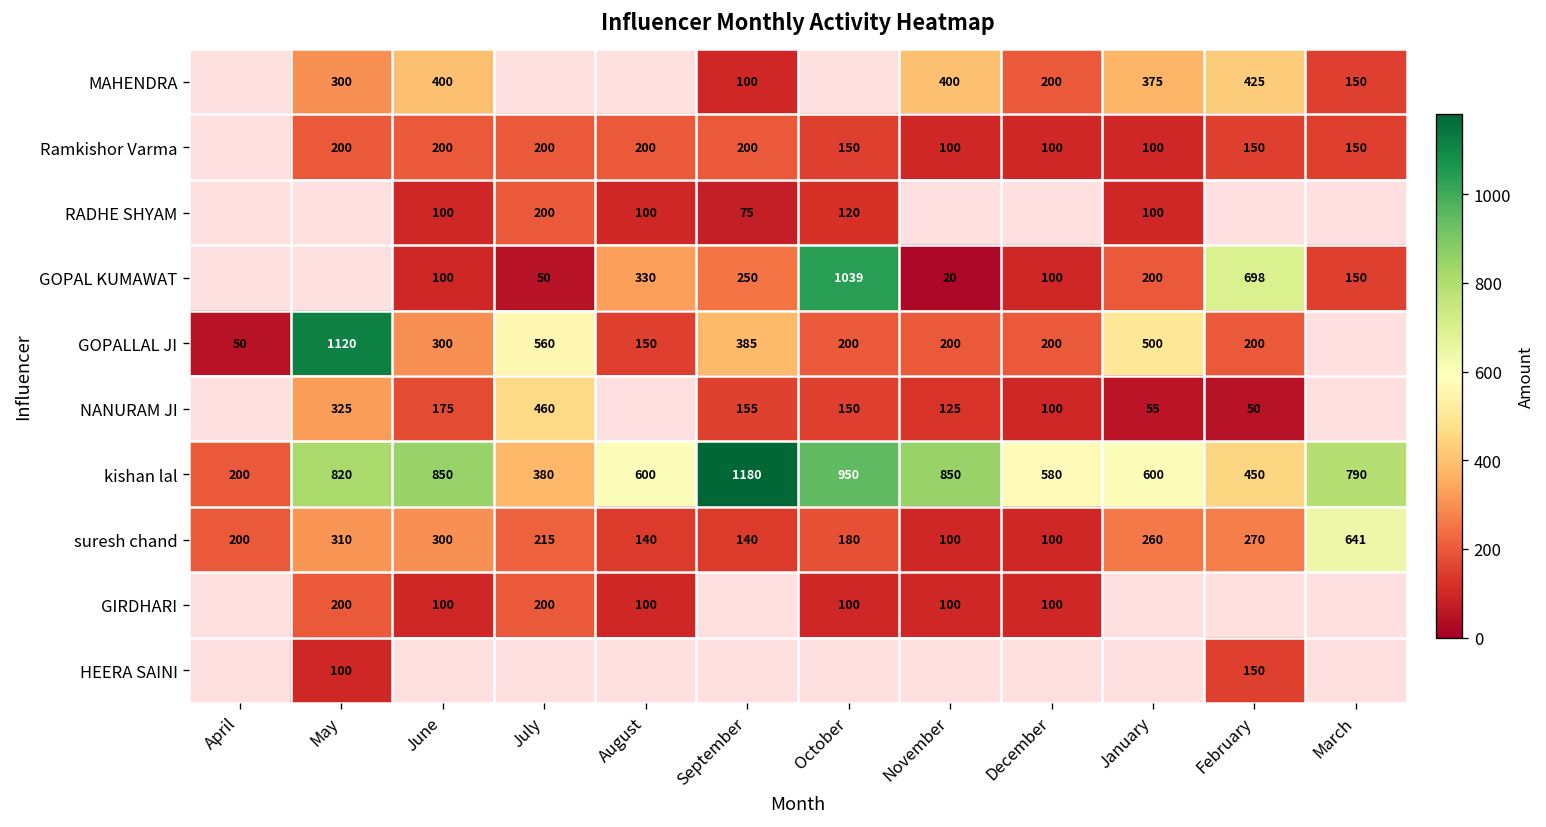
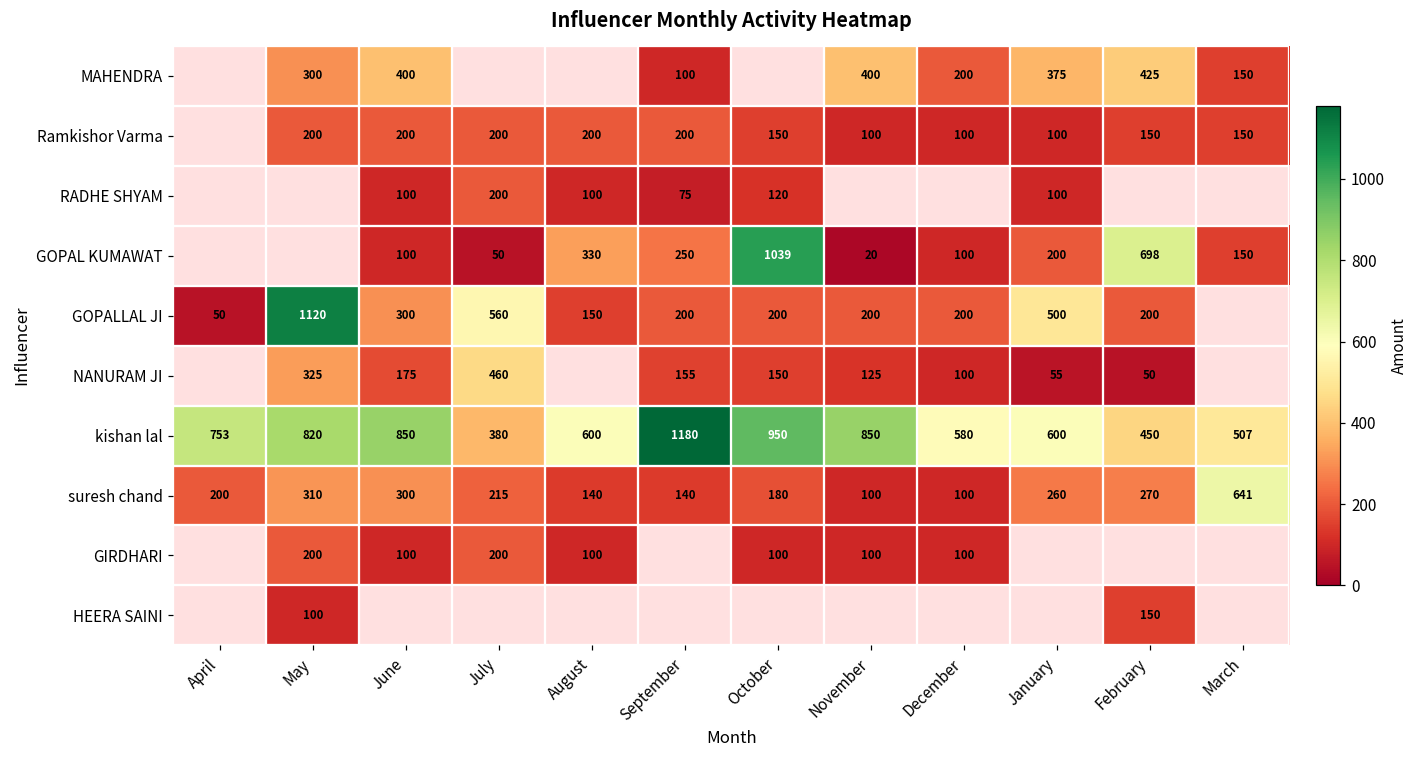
  {
    "MAHENDRA": {
      "May": 300,
      "June": 400,
      "September": 100,
      "November": 400,
      "December": 200,
      "January": 375,
      "February": 425,
      "March": 150
    },
    "Ramkishor Varma": {
      "May": 200,
      "June": 200,
      "July": 200,
      "August": 200,
      "September": 200,
      "October": 150,
      "November": 100,
      "December": 100,
      "January": 100,
      "February": 150,
      "March": 150
    },
    "RADHE SHYAM": {
      "June": 100,
      "July": 200,
      "August": 100,
      "September": 75,
      "October": 120,
      "January": 100
    },
    "GOPAL KUMAWAT": {
      "June": 100,
      "July": 50,
      "August": 330,
      "September": 250,
      "October": 1039,
      "November": 20,
      "December": 100,
      "January": 200,
      "February": 698,
      "March": 150
    },
    "GOPALLAL JI": {
      "April": 50,
      "May": 1120,
      "June": 300,
      "July": 560,
      "August": 150,
-     "September": 385,
+     "September": 200,
      "October": 200,
      "November": 200,
      "December": 200,
      "January": 500,
      "February": 200
    },
    "NANURAM JI": {
      "May": 325,
      "June": 175,
      "July": 460,
      "September": 155,
      "October": 150,
      "November": 125,
      "December": 100,
      "January": 55,
      "February": 50
    },
    "kishan lal": {
-     "April": 200,
+     "April": 753,
      "May": 820,
      "June": 850,
      "July": 380,
      "August": 600,
      "September": 1180,
      "October": 950,
      "November": 850,
      "December": 580,
      "January": 600,
      "February": 450,
-     "March": 790
+     "March": 507
    },
    "suresh chand": {
      "April": 200,
      "May": 310,
      "June": 300,
      "July": 215,
      "August": 140,
      "September": 140,
      "October": 180,
      "November": 100,
      "December": 100,
      "January": 260,
      "February": 270,
      "March": 641
    },
    "GIRDHARI": {
      "May": 200,
      "June": 100,
      "July": 200,
      "August": 100,
      "October": 100,
      "November": 100,
      "December": 100
    },
    "HEERA SAINI": {
      "May": 100,
      "February": 150
    }
  }
